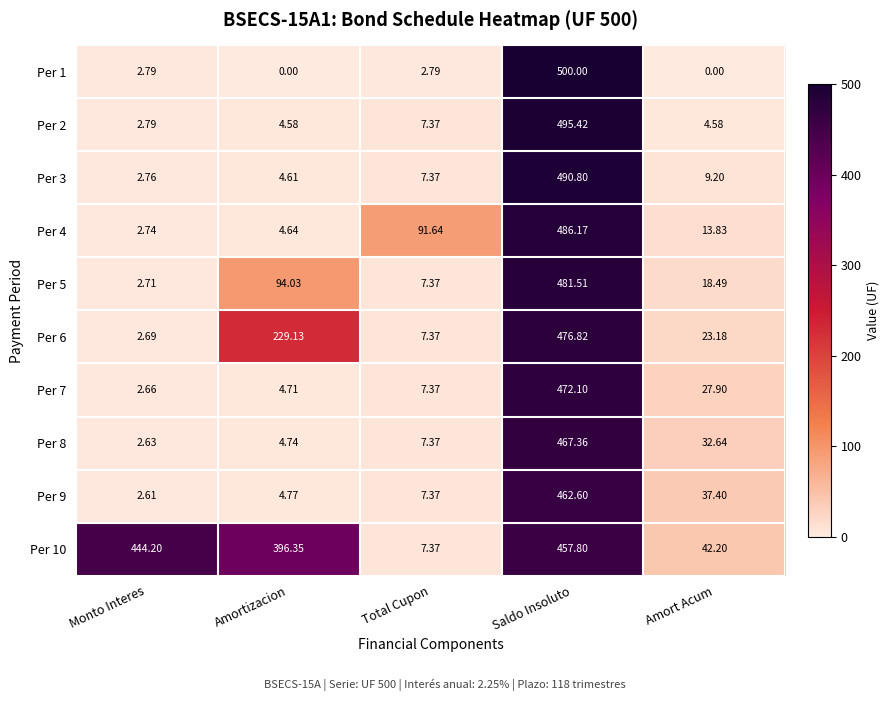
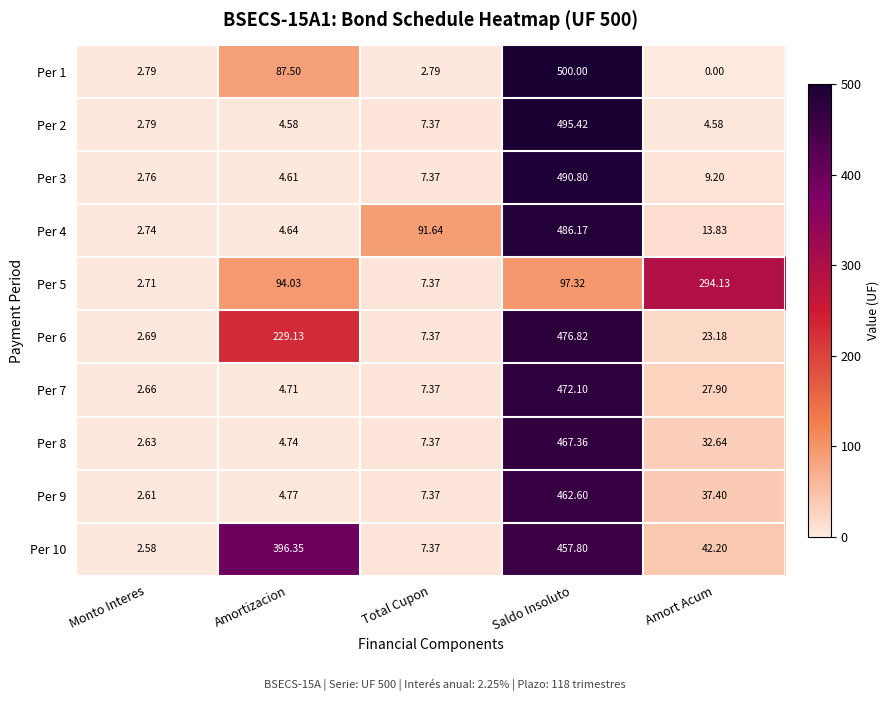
  {
    "Per 1": {
      "Monto Interes": 2.79,
-     "Amortizacion": 0.00,
+     "Amortizacion": 87.50,
      "Total Cupon": 2.79,
      "Saldo Insoluto": 500.00,
      "Amort Acum": 0.00
    },
    "Per 2": {
      "Monto Interes": 2.79,
      "Amortizacion": 4.58,
      "Total Cupon": 7.37,
      "Saldo Insoluto": 495.42,
      "Amort Acum": 4.58
    },
    "Per 3": {
      "Monto Interes": 2.76,
      "Amortizacion": 4.61,
      "Total Cupon": 7.37,
      "Saldo Insoluto": 490.80,
      "Amort Acum": 9.20
    },
    "Per 4": {
      "Monto Interes": 2.74,
      "Amortizacion": 4.64,
      "Total Cupon": 91.64,
      "Saldo Insoluto": 486.17,
      "Amort Acum": 13.83
    },
    "Per 5": {
      "Monto Interes": 2.71,
      "Amortizacion": 94.03,
      "Total Cupon": 7.37,
-     "Saldo Insoluto": 481.51,
-     "Amort Acum": 18.49
+     "Saldo Insoluto": 97.32,
+     "Amort Acum": 294.13
    },
    "Per 6": {
      "Monto Interes": 2.69,
      "Amortizacion": 229.13,
      "Total Cupon": 7.37,
      "Saldo Insoluto": 476.82,
      "Amort Acum": 23.18
    },
    "Per 7": {
      "Monto Interes": 2.66,
      "Amortizacion": 4.71,
      "Total Cupon": 7.37,
      "Saldo Insoluto": 472.10,
      "Amort Acum": 27.90
    },
    "Per 8": {
      "Monto Interes": 2.63,
      "Amortizacion": 4.74,
      "Total Cupon": 7.37,
      "Saldo Insoluto": 467.36,
      "Amort Acum": 32.64
    },
    "Per 9": {
      "Monto Interes": 2.61,
      "Amortizacion": 4.77,
      "Total Cupon": 7.37,
      "Saldo Insoluto": 462.60,
      "Amort Acum": 37.40
    },
    "Per 10": {
-     "Monto Interes": 444.20,
+     "Monto Interes": 2.58,
      "Amortizacion": 396.35,
      "Total Cupon": 7.37,
      "Saldo Insoluto": 457.80,
      "Amort Acum": 42.20
    }
  }
